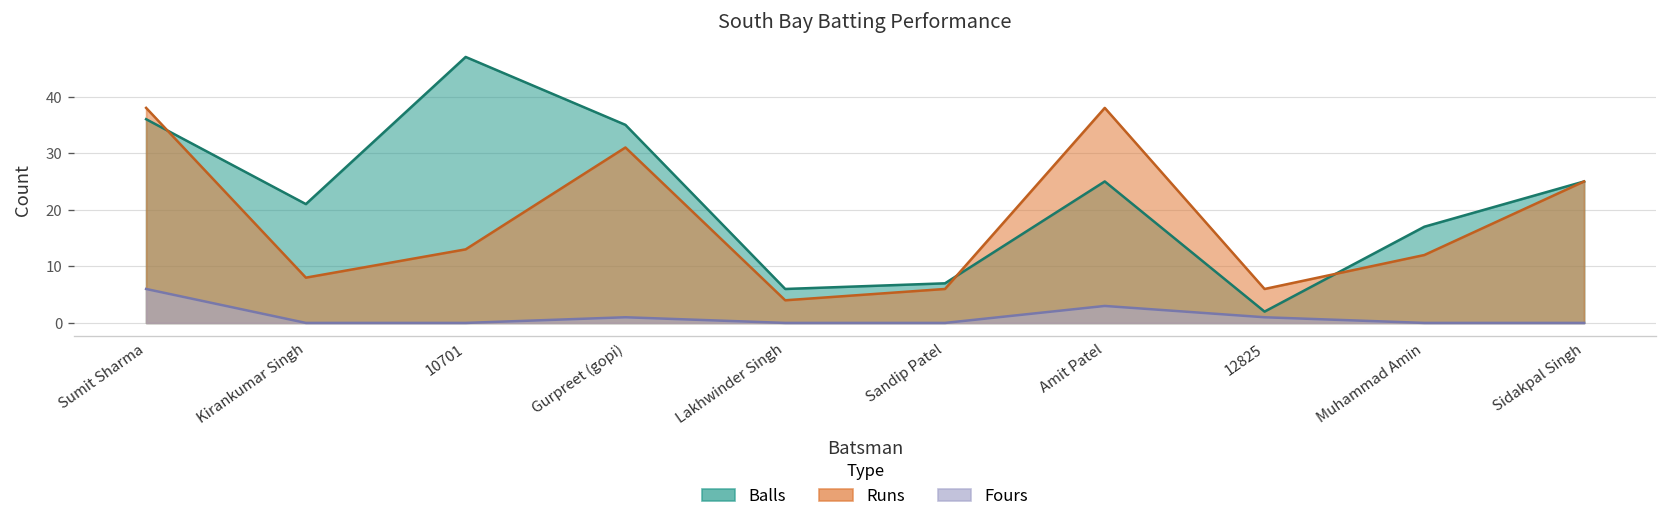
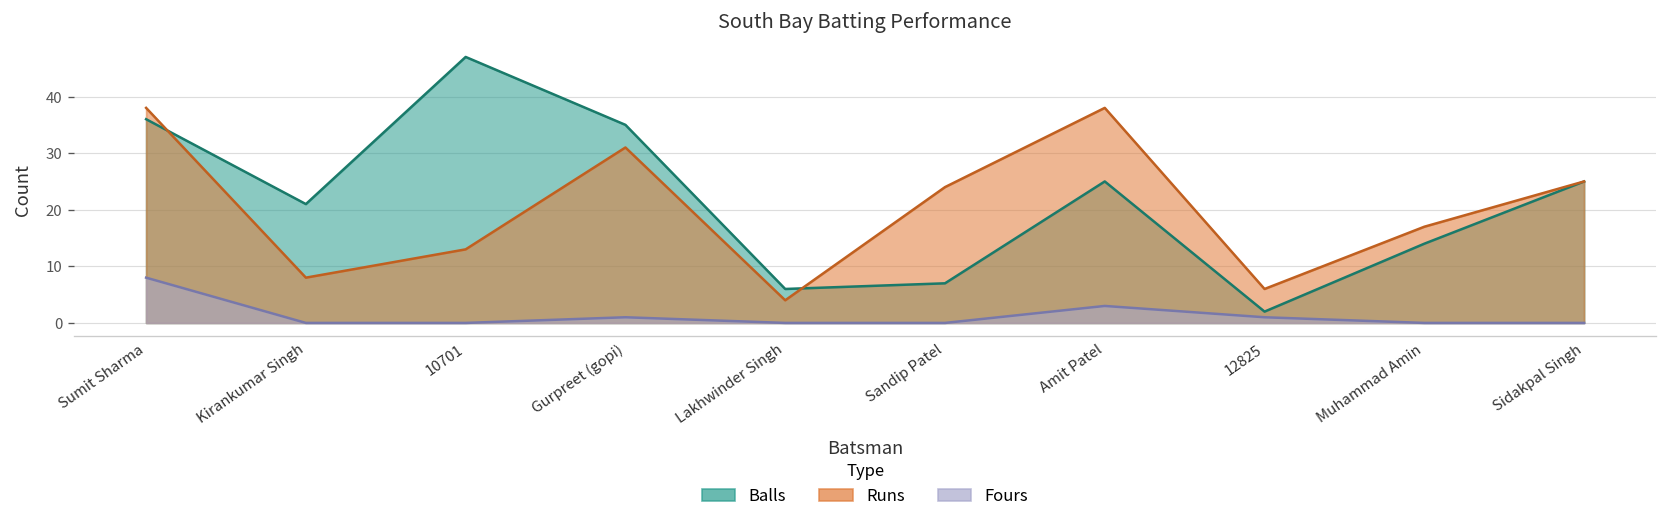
  {
    "Balls": {
      "Sumit Sharma": 36,
      "Kirankumar Singh": 21,
      "10701": 47,
      "Gurpreet (gopi)": 35,
      "Lakhwinder Singh": 6,
      "Sandip Patel": 7,
      "Amit Patel": 25,
      "12825": 2,
-     "Muhammad Amin": 17
+     "Muhammad Amin": 14
    },
    "Runs": {
      "Sumit Sharma": 38,
      "Kirankumar Singh": 8,
      "10701": 13,
      "Gurpreet (gopi)": 31,
      "Lakhwinder Singh": 4,
-     "Sandip Patel": 6,
+     "Sandip Patel": 24,
      "Amit Patel": 38,
      "12825": 6,
-     "Muhammad Amin": 12
+     "Muhammad Amin": 17
    },
    "Fours": {
-     "Sumit Sharma": 6,
+     "Sumit Sharma": 8,
      "Kirankumar Singh": 0,
      "10701": 0,
      "Gurpreet (gopi)": 1,
      "Lakhwinder Singh": 0,
      "Sandip Patel": 0,
      "Amit Patel": 3,
      "12825": 1,
      "Muhammad Amin": 0,
      "Sidakpal Singh": 0
    }
  }
